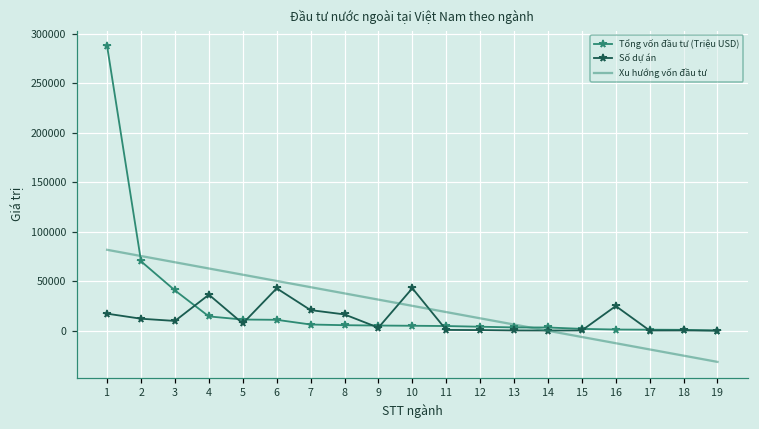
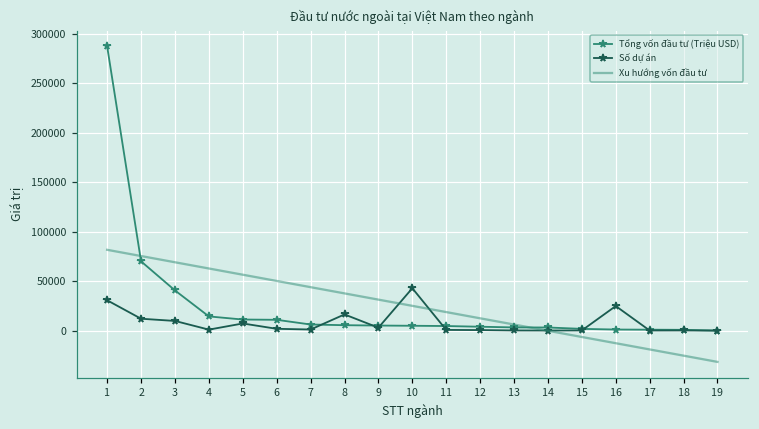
  {
    "Số dự án": {
-     "1": 20000,
+     "1": 30000,
      "2": 10000,
      "3": 10000,
-     "4": 40000,
+     "4": 0,
      "5": 10000,
-     "6": 40000,
-     "7": 20000,
+     "6": 0,
+     "7": 0,
      "8": 20000,
      "10": 40000,
      "11": 0,
      "12": 0,
      "13": 0,
      "16": 20000
    }
  }
